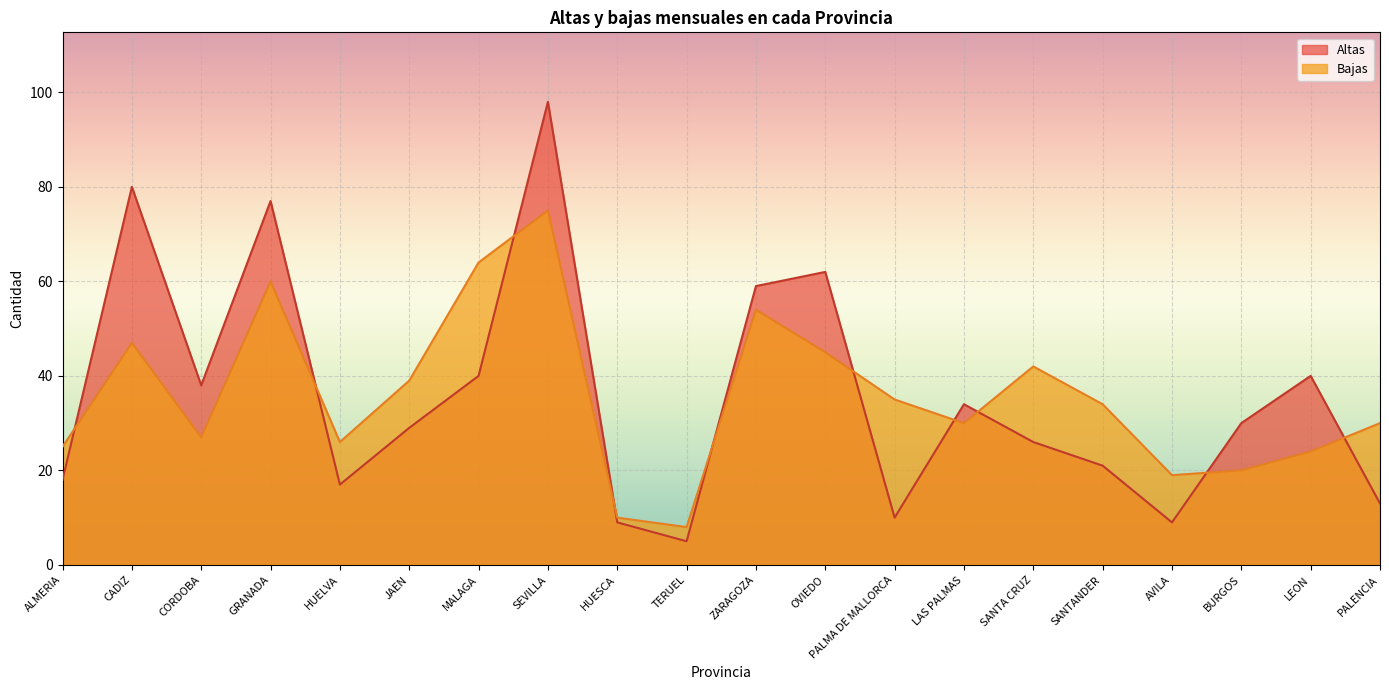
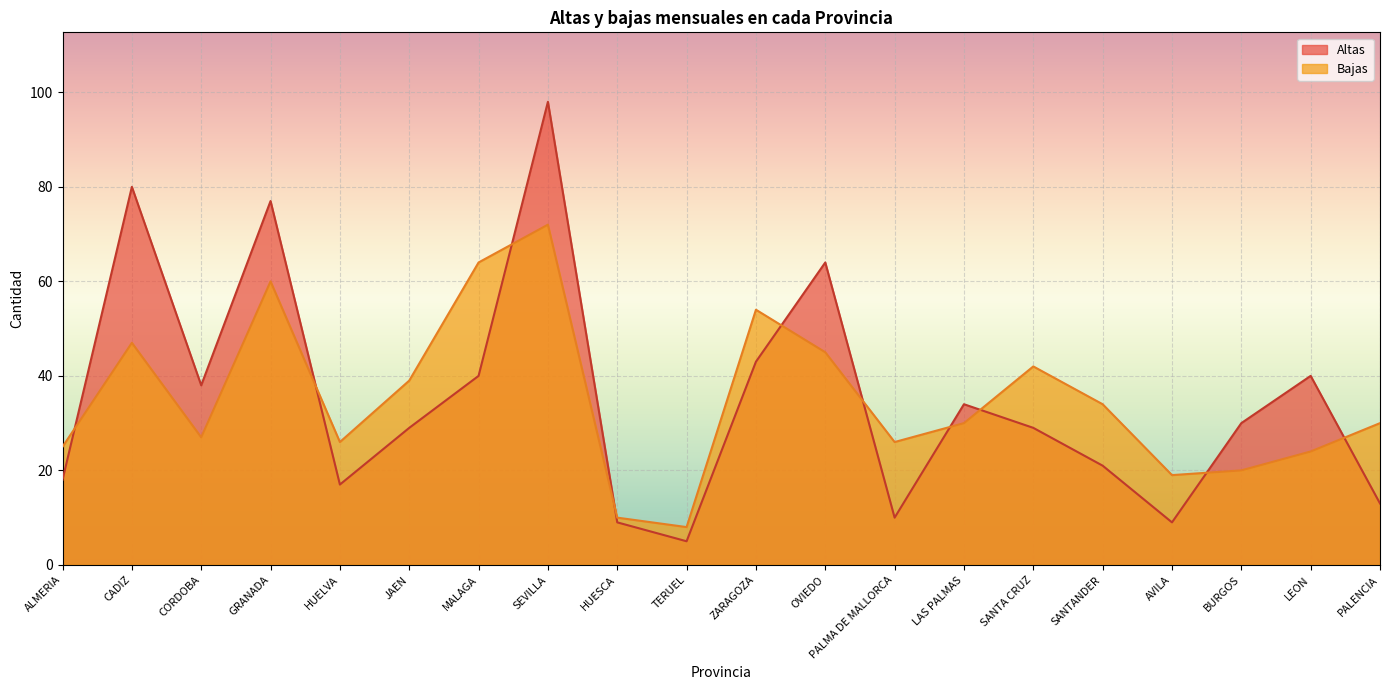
  {
    "Altas": {
      "ALMERIA": 18,
      "CADIZ": 80,
      "CORDOBA": 38,
      "GRANADA": 77,
      "HUELVA": 17,
      "JAEN": 29,
      "MALAGA": 40,
      "SEVILLA": 98,
      "HUESCA": 9,
      "TERUEL": 5,
-     "ZARAGOZA": 59,
-     "OVIEDO": 62,
+     "ZARAGOZA": 43,
+     "OVIEDO": 64,
      "PALMA DE MALLORCA": 10,
      "LAS PALMAS": 34,
-     "SANTA CRUZ": 26,
+     "SANTA CRUZ": 29,
      "SANTANDER": 21,
      "AVILA": 9,
      "BURGOS": 30,
      "LEON": 40,
      "PALENCIA": 13
    },
    "Bajas": {
      "ALMERIA": 25,
      "CADIZ": 47,
      "CORDOBA": 27,
      "GRANADA": 60,
      "HUELVA": 26,
      "JAEN": 39,
      "MALAGA": 64,
-     "SEVILLA": 75,
+     "SEVILLA": 72,
      "HUESCA": 10,
      "TERUEL": 8,
      "ZARAGOZA": 54,
      "OVIEDO": 45,
-     "PALMA DE MALLORCA": 35,
+     "PALMA DE MALLORCA": 26,
      "LAS PALMAS": 30,
      "SANTA CRUZ": 42,
      "SANTANDER": 34,
      "AVILA": 19,
      "BURGOS": 20,
      "LEON": 24,
      "PALENCIA": 30
    }
  }
